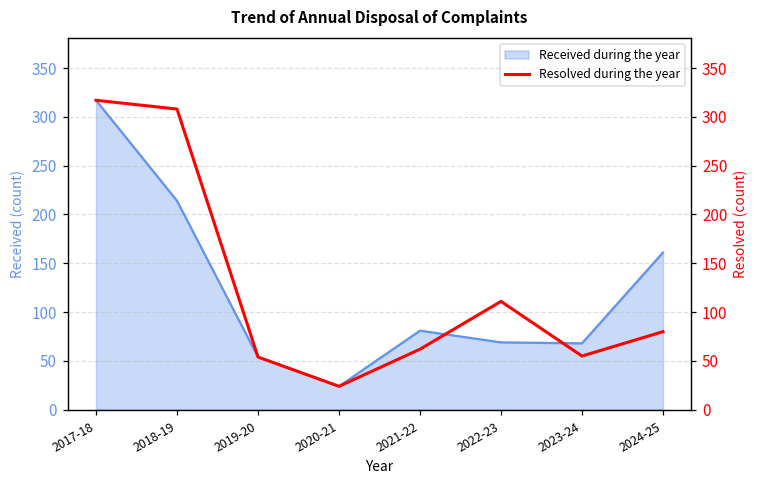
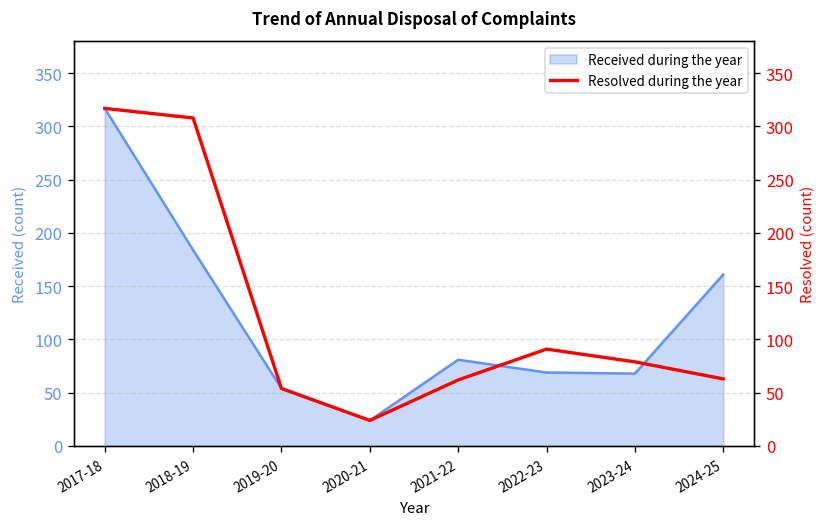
  {
    "Received during the year": {
      "2017-18": 320,
-     "2018-19": 210,
+     "2018-19": 180,
      "2019-20": 50,
      "2020-21": 20,
      "2021-22": 80,
      "2022-23": 70,
      "2023-24": 70,
      "2024-25": 160
    },
    "Resolved during the year": {
      "2017-18": 320,
      "2018-19": 310,
      "2019-20": 50,
      "2020-21": 20,
      "2021-22": 60,
-     "2022-23": 110,
-     "2023-24": 60,
-     "2024-25": 80
+     "2022-23": 90,
+     "2023-24": 80,
+     "2024-25": 60
    }
  }
